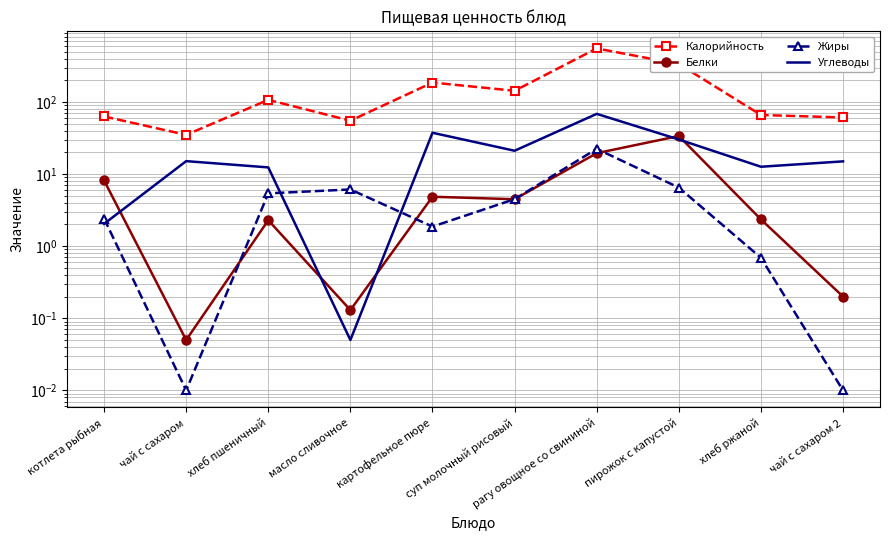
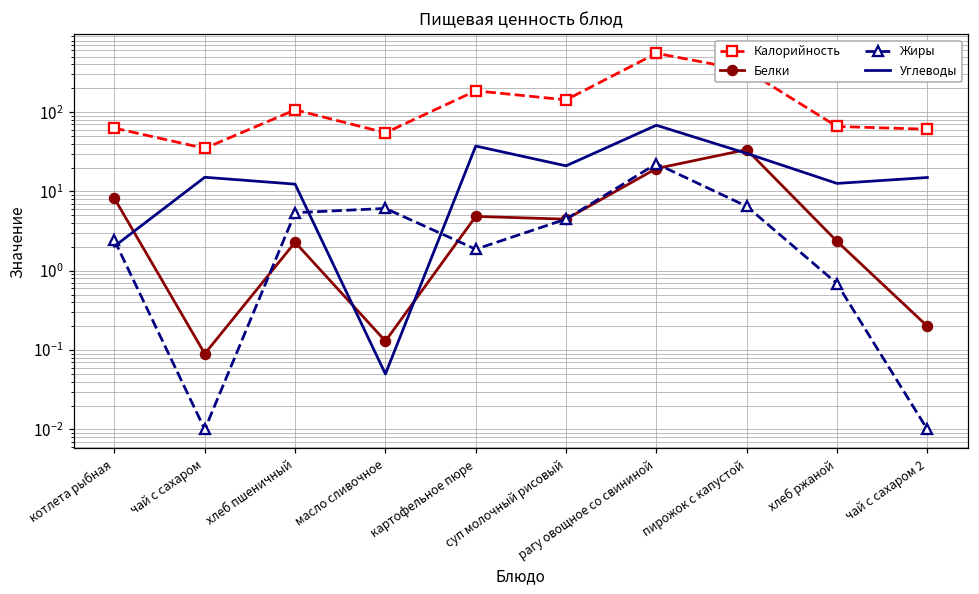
  {
    "Калорийность": {
      "котлета рыбная": 60,
      "чай с сахаром": 40,
      "хлеб пшеничный": 110,
      "масло сливочное": 60,
      "картофельное пюре": 190,
      "суп молочный рисовый": 140,
      "рагу овощное со свининой": 600,
      "хлеб ржаной": 70,
      "чай с сахаром 2": 60
    },
    "Белки": {
      "котлета рыбная": 8,
-     "чай с сахаром": 0.05,
+     "чай с сахаром": 0.09,
      "хлеб пшеничный": 2.3,
      "масло сливочное": 0.13,
      "картофельное пюре": 5,
      "рагу овощное со свининой": 19,
      "пирожок с капустой": 30,
      "хлеб ржаной": 2.4,
      "чай с сахаром 2": 0.20
    }
  }
